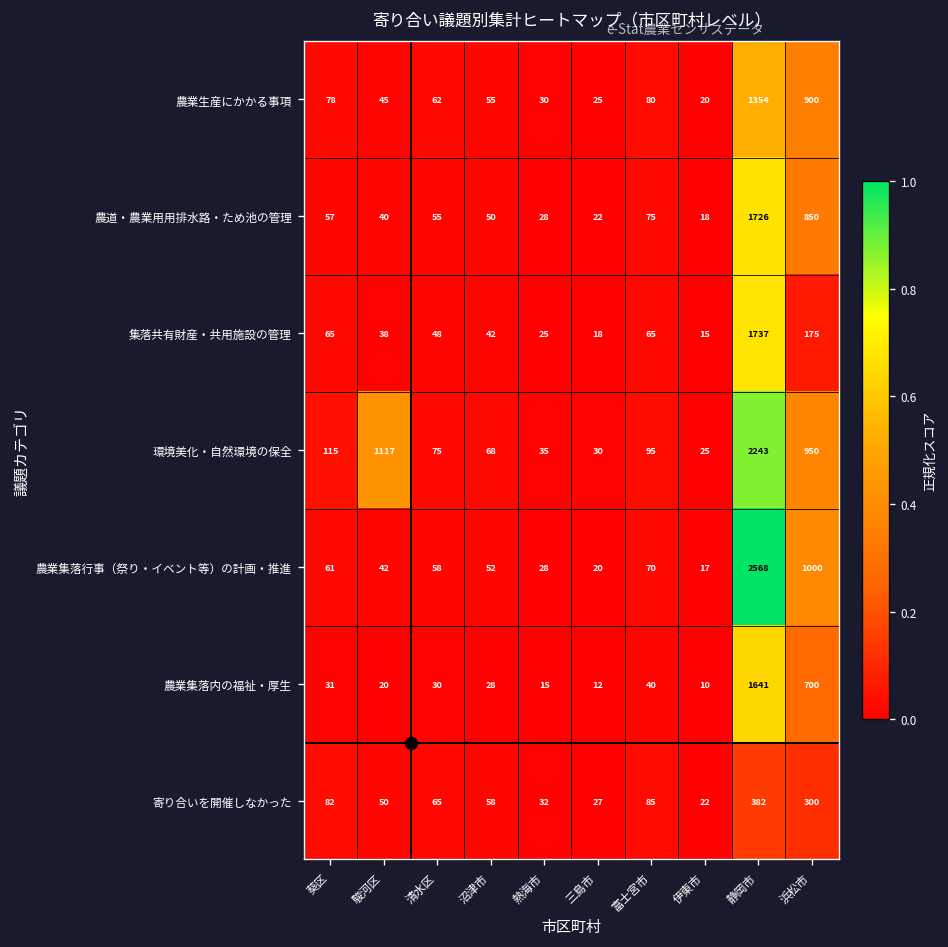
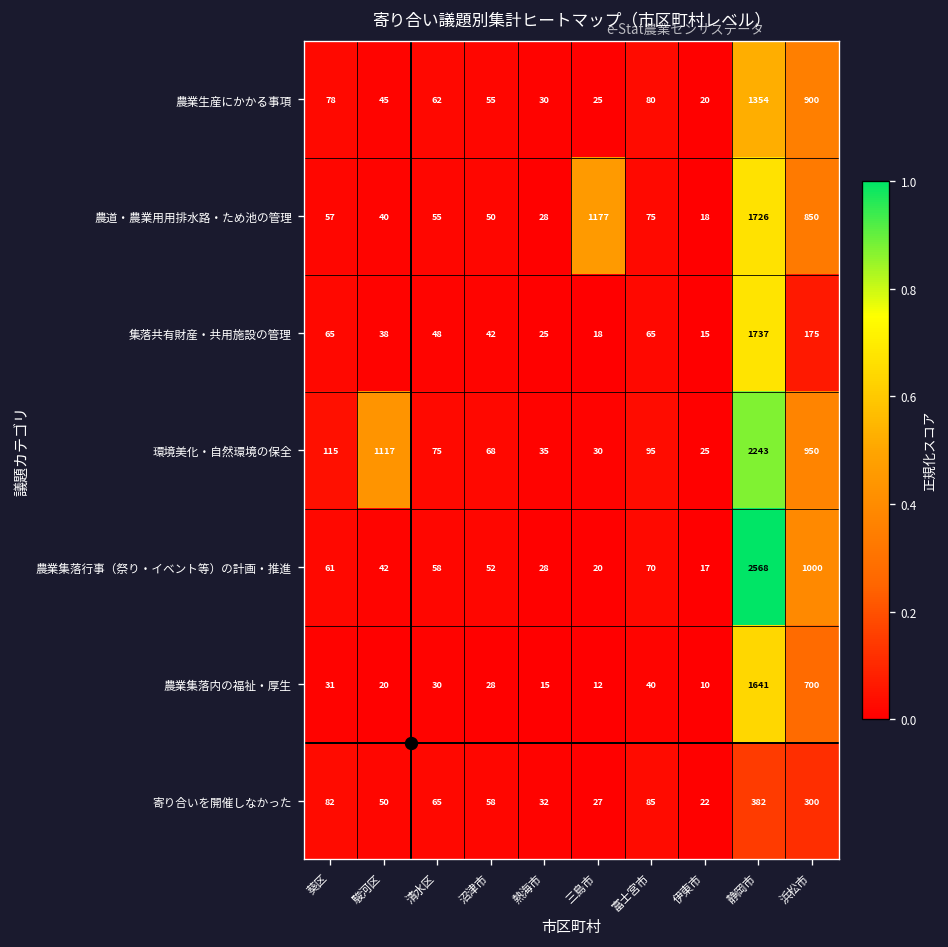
  {
    "農業生産にかかる事項": {
      "葵区": 78,
      "駿河区": 45,
      "清水区": 62,
      "沼津市": 55,
      "熱海市": 30,
      "三島市": 25,
      "富士宮市": 80,
      "伊東市": 20,
      "静岡市": 1354,
      "浜松市": 900
    },
    "農道・農業用用排水路・ため池の管理": {
      "葵区": 57,
      "駿河区": 40,
      "清水区": 55,
      "沼津市": 50,
      "熱海市": 28,
-     "三島市": 22,
+     "三島市": 1177,
      "富士宮市": 75,
      "伊東市": 18,
      "静岡市": 1726,
      "浜松市": 850
    },
    "集落共有財産・共用施設の管理": {
      "葵区": 65,
      "駿河区": 38,
      "清水区": 48,
      "沼津市": 42,
      "熱海市": 25,
      "三島市": 18,
      "富士宮市": 65,
      "伊東市": 15,
      "静岡市": 1737,
      "浜松市": 175
    },
    "環境美化・自然環境の保全": {
      "葵区": 115,
      "駿河区": 1117,
      "清水区": 75,
      "沼津市": 68,
      "熱海市": 35,
      "三島市": 30,
      "富士宮市": 95,
      "伊東市": 25,
      "静岡市": 2243,
      "浜松市": 950
    },
    "農業集落行事（祭り・イベント等）の計画・推進": {
      "葵区": 61,
      "駿河区": 42,
      "清水区": 58,
      "沼津市": 52,
      "熱海市": 28,
      "三島市": 20,
      "富士宮市": 70,
      "伊東市": 17,
      "静岡市": 2568,
      "浜松市": 1000
    },
    "農業集落内の福祉・厚生": {
      "葵区": 31,
      "駿河区": 20,
      "清水区": 30,
      "沼津市": 28,
      "熱海市": 15,
      "三島市": 12,
      "富士宮市": 40,
      "伊東市": 10,
      "静岡市": 1641,
      "浜松市": 700
    },
    "寄り合いを開催しなかった": {
      "葵区": 82,
      "駿河区": 50,
      "清水区": 65,
      "沼津市": 58,
      "熱海市": 32,
      "三島市": 27,
      "富士宮市": 85,
      "伊東市": 22,
      "静岡市": 382,
      "浜松市": 300
    }
  }
